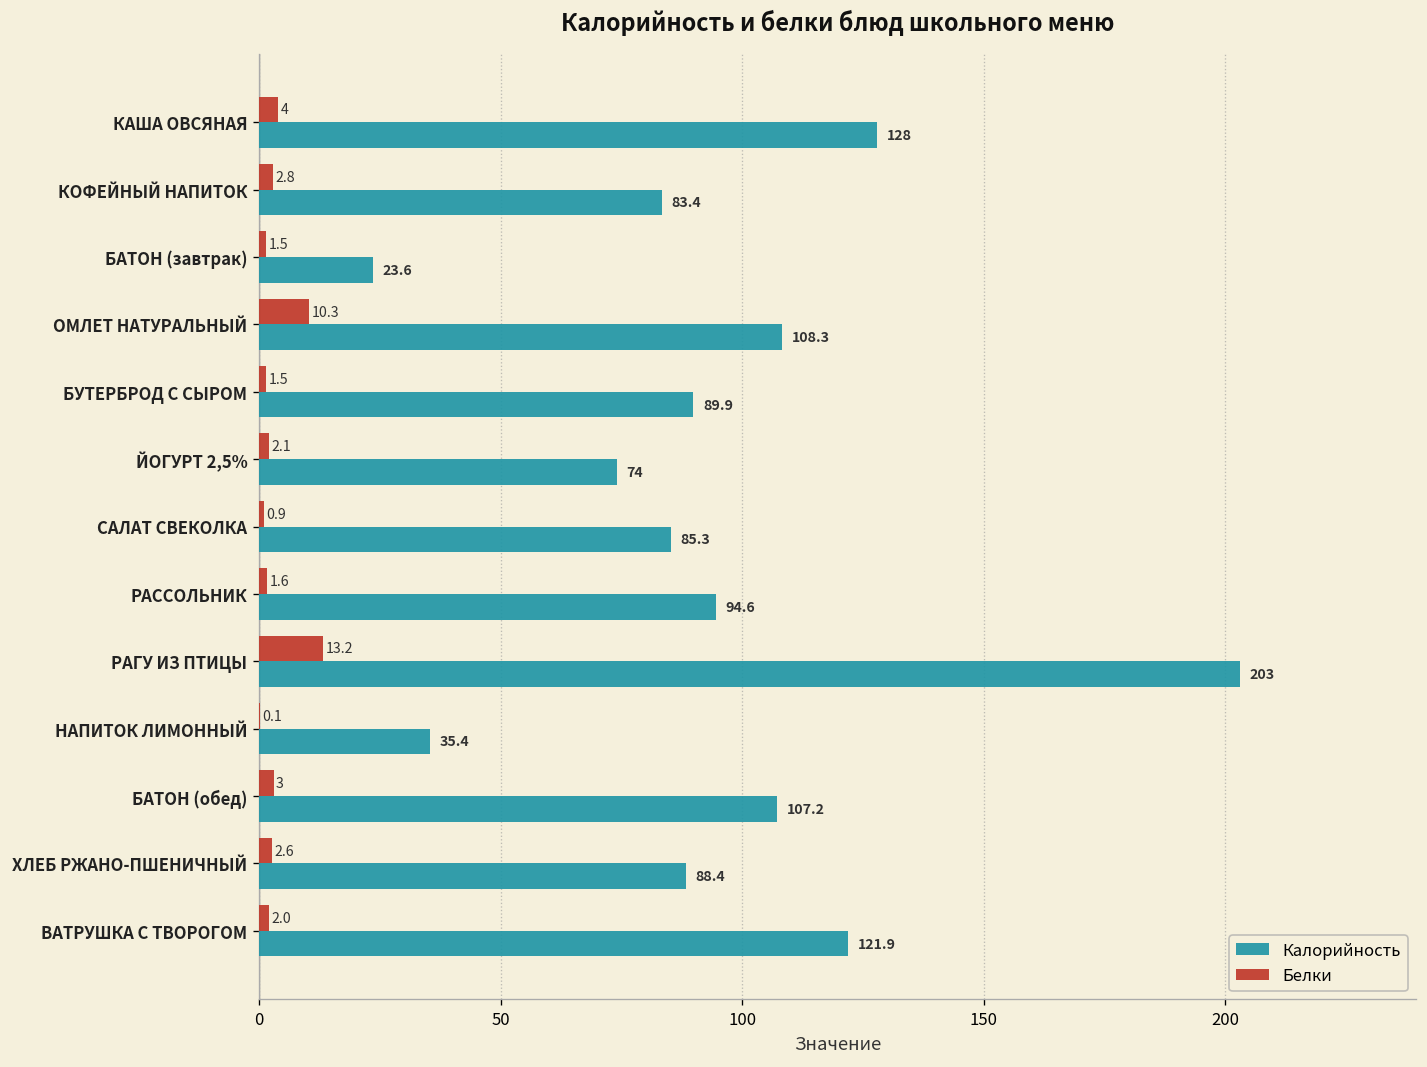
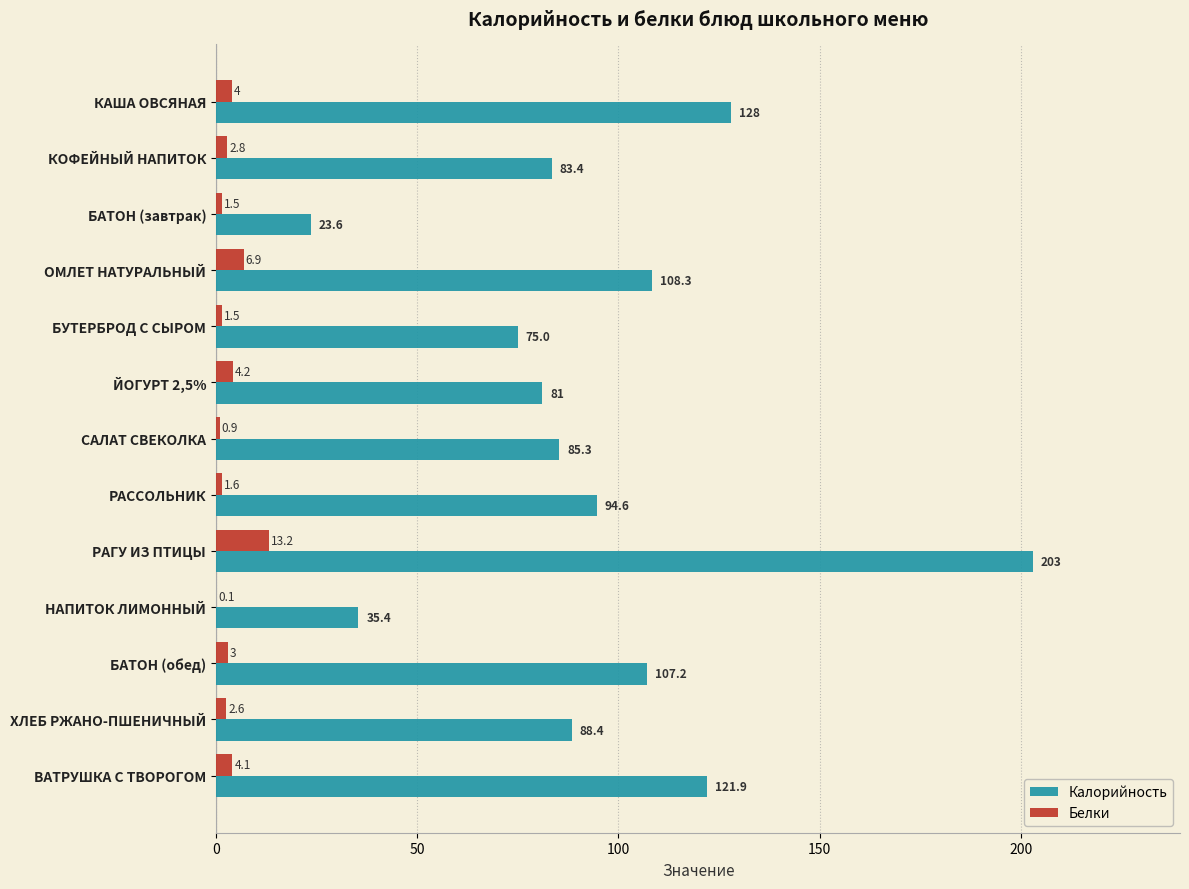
  {
    "Калорийность": {
      "КАША ОВСЯНАЯ": 128,
      "КОФЕЙНЫЙ НАПИТОК": 83.4,
      "БАТОН (завтрак)": 23.6,
      "ОМЛЕТ НАТУРАЛЬНЫЙ": 108.3,
-     "БУТЕРБРОД С СЫРОМ": 89.9,
-     "ЙОГУРТ 2,5%": 74,
+     "БУТЕРБРОД С СЫРОМ": 75.0,
+     "ЙОГУРТ 2,5%": 81,
      "САЛАТ СВЕКОЛКА": 85.3,
      "РАССОЛЬНИК": 94.6,
      "РАГУ ИЗ ПТИЦЫ": 203,
      "НАПИТОК ЛИМОННЫЙ": 35.4,
      "БАТОН (обед)": 107.2,
      "ХЛЕБ РЖАНО-ПШЕНИЧНЫЙ": 88.4,
      "ВАТРУШКА С ТВОРОГОМ": 121.9
    },
    "Белки": {
      "КАША ОВСЯНАЯ": 4,
      "КОФЕЙНЫЙ НАПИТОК": 2.8,
      "БАТОН (завтрак)": 1.5,
-     "ОМЛЕТ НАТУРАЛЬНЫЙ": 10.3,
+     "ОМЛЕТ НАТУРАЛЬНЫЙ": 6.9,
      "БУТЕРБРОД С СЫРОМ": 1.5,
-     "ЙОГУРТ 2,5%": 2.1,
+     "ЙОГУРТ 2,5%": 4.2,
      "САЛАТ СВЕКОЛКА": 0.9,
      "РАССОЛЬНИК": 1.6,
      "РАГУ ИЗ ПТИЦЫ": 13.2,
      "НАПИТОК ЛИМОННЫЙ": 0.1,
      "БАТОН (обед)": 3,
      "ХЛЕБ РЖАНО-ПШЕНИЧНЫЙ": 2.6,
-     "ВАТРУШКА С ТВОРОГОМ": 2.0
+     "ВАТРУШКА С ТВОРОГОМ": 4.1
    }
  }
